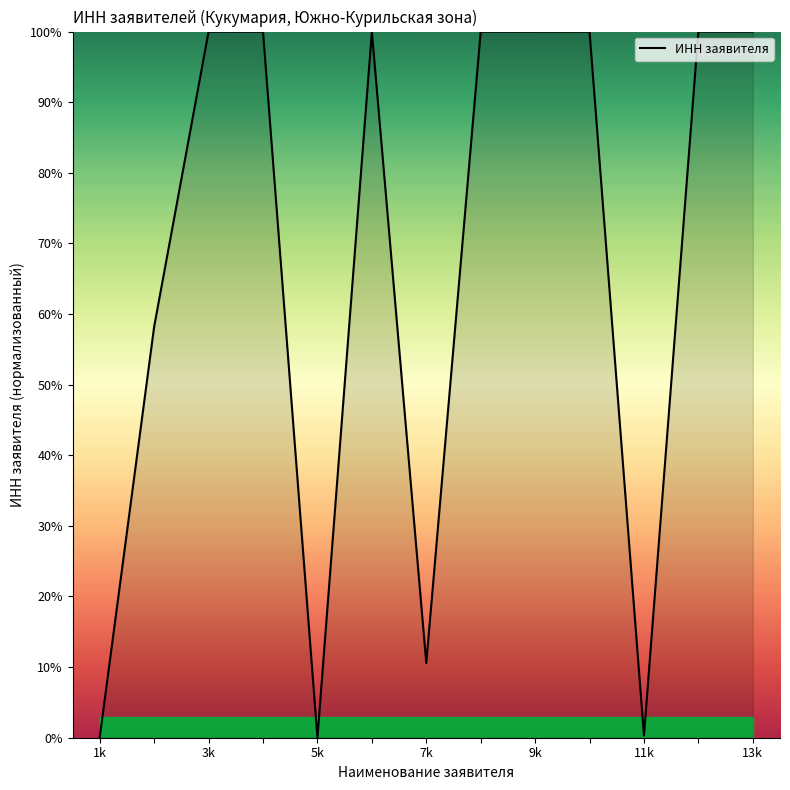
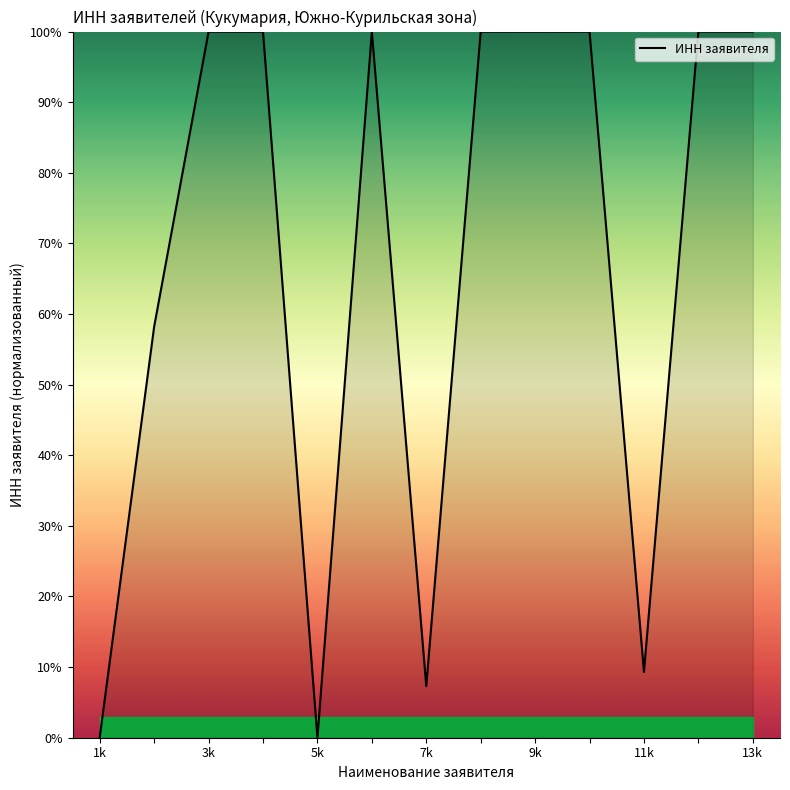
  {
    "ИНН заявителя": {
      "1k": "0%",
      "3k": "100%",
      "5k": "0%",
-     "7k": "11%",
+     "7k": "7%",
      "9k": "100%",
-     "11k": "0%"
+     "11k": "9%"
    }
  }
